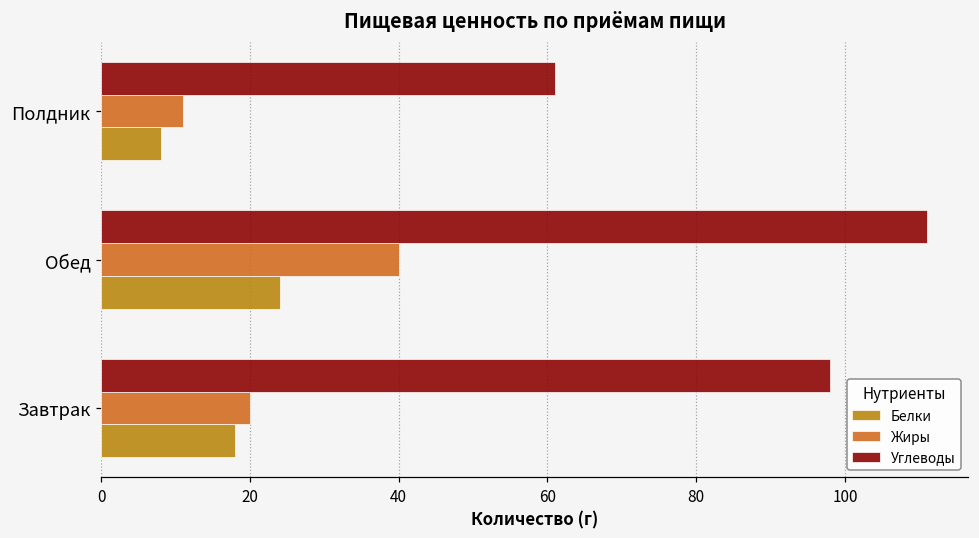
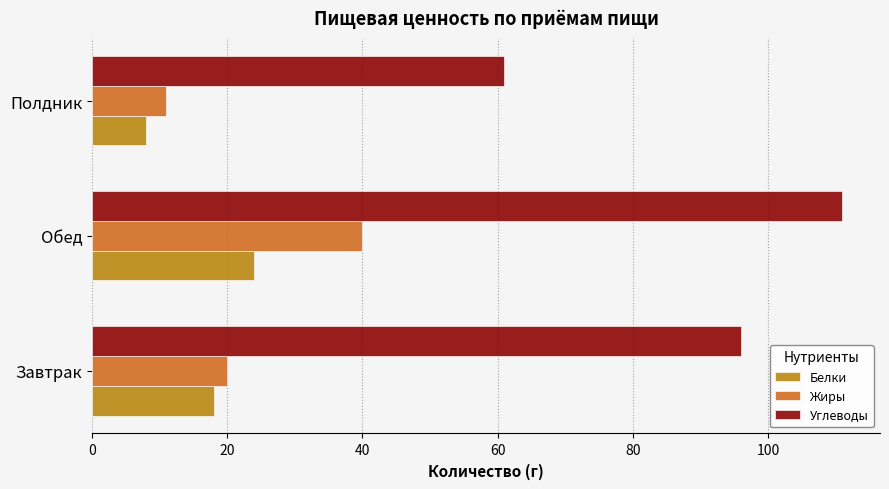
  {
    "Углеводы": {
      "Полдник": 61,
      "Обед": 111,
-     "Завтрак": 98
+     "Завтрак": 96
    }
  }
